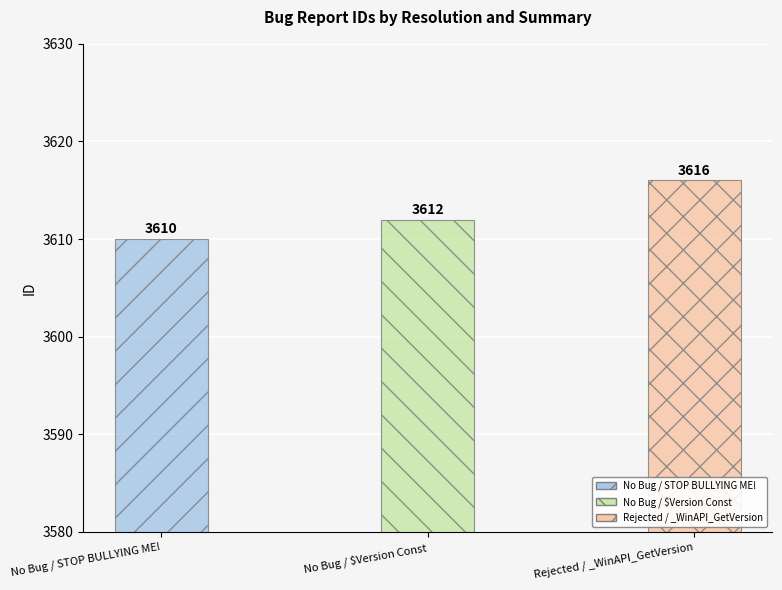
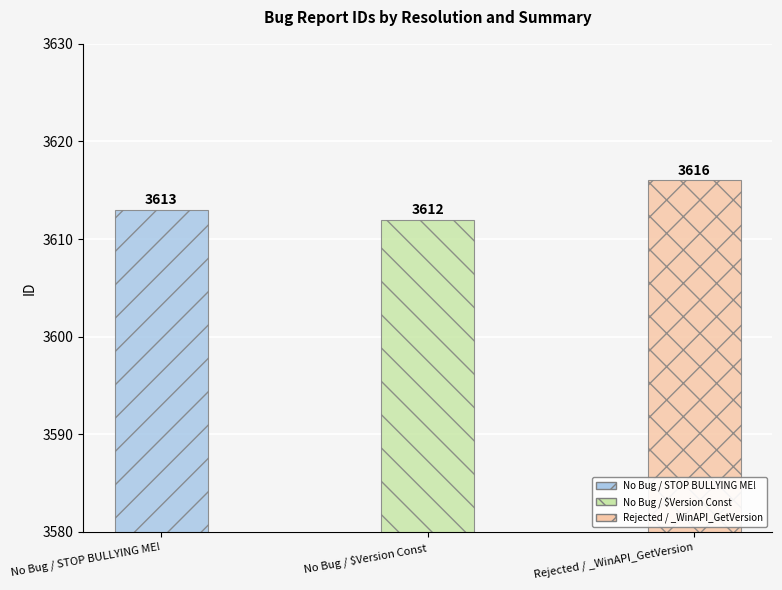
  {
-   "No Bug / STOP BULLYING ME!": 3610,
+   "No Bug / STOP BULLYING ME!": 3613,
    "No Bug / $Version Const": 3612,
    "Rejected / _WinAPI_GetVersion": 3616
  }
